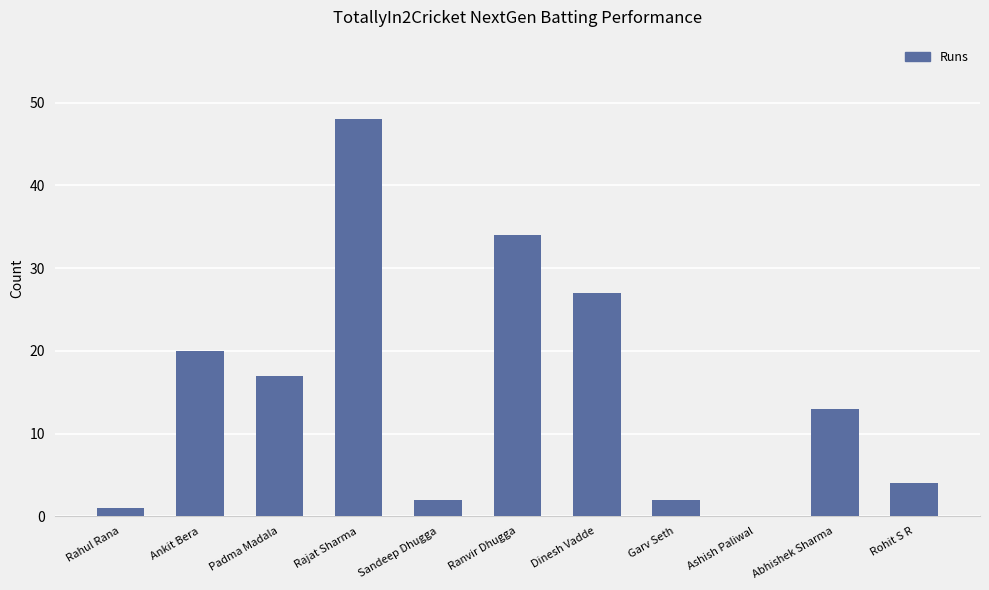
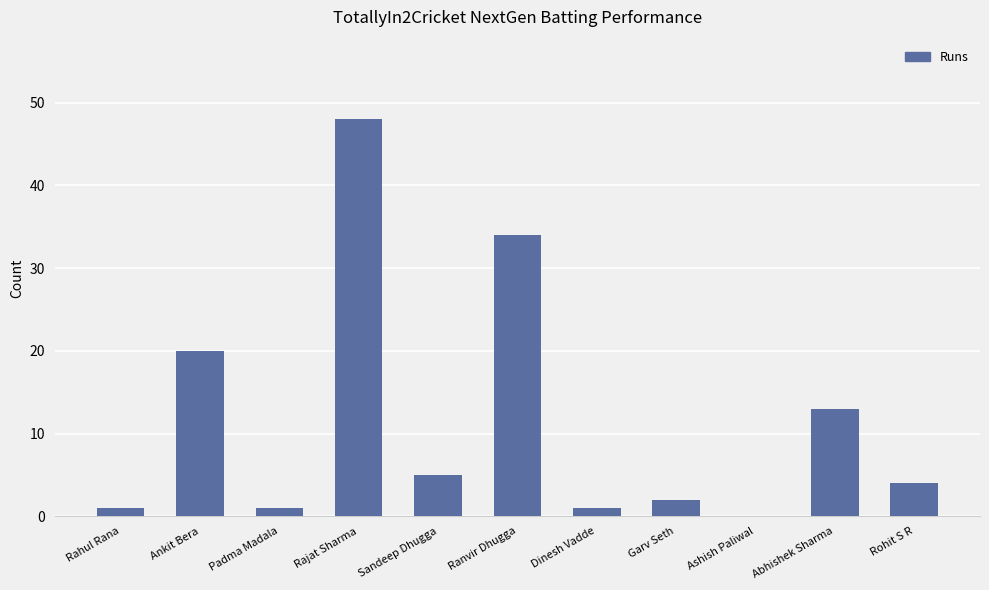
  {
    "Rahul Rana": 1,
    "Ankit Bera": 20,
-   "Padma Madala": 17,
+   "Padma Madala": 1,
    "Rajat Sharma": 48,
-   "Sandeep Dhugga": 2,
+   "Sandeep Dhugga": 5,
    "Ranvir Dhugga": 34,
-   "Dinesh Vadde": 27,
+   "Dinesh Vadde": 1,
    "Garv Seth": 2,
    "Ashish Paliwal": 0,
    "Abhishek Sharma": 13,
    "Rohit S R": 4
  }
